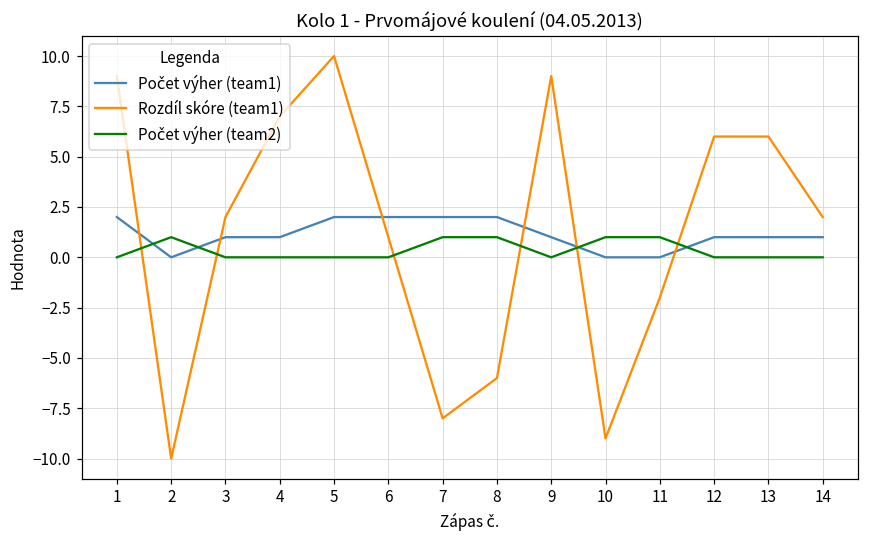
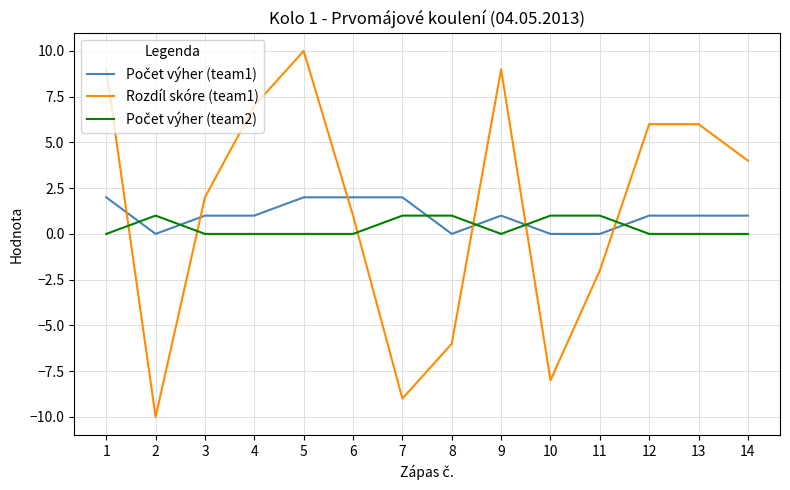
  {
    "Počet výher (team1)": {
      "1": 2,
      "2": 0,
      "3": 1,
      "4": 1,
      "5": 2,
      "6": 2,
      "7": 2,
-     "8": 2,
+     "8": 0,
      "9": 1,
      "10": 0,
      "11": 0,
      "12": 1,
      "13": 1,
      "14": 1
    },
    "Rozdíl skóre (team1)": {
      "2": -10,
      "3": 2,
      "5": 10,
      "6": 1,
-     "7": -8,
+     "7": -9,
      "8": -6,
      "9": 9,
-     "10": -9,
+     "10": -8,
      "11": -2,
      "12": 6,
      "13": 6,
-     "14": 2
+     "14": 4
    },
    "Počet výher (team2)": {
      "1": 0,
      "2": 1,
      "3": 0,
      "4": 0,
      "5": 0,
      "6": 0,
      "7": 1,
      "8": 1,
      "9": 0,
      "10": 1,
      "11": 1,
      "12": 0,
      "13": 0,
      "14": 0
    }
  }
